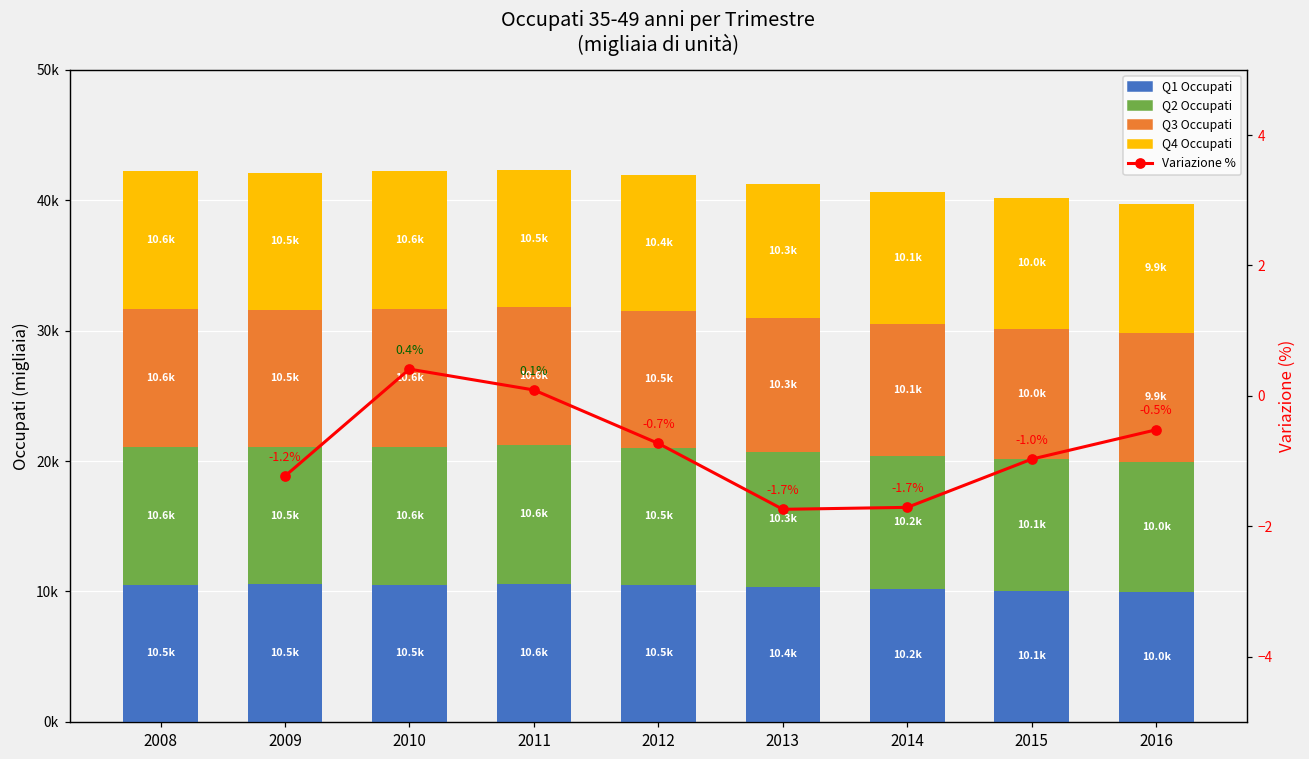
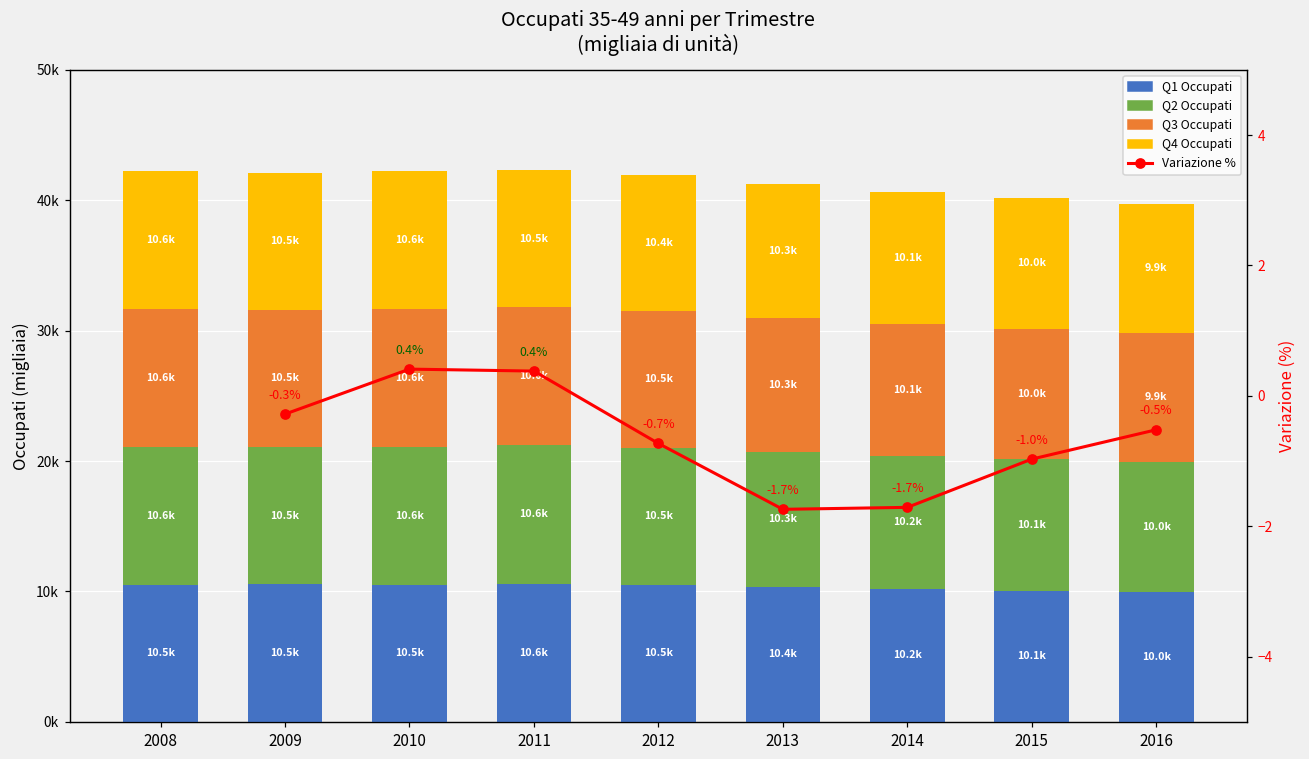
  {
    "Q1 Occupati": {
      "2008": "10.5k",
      "2009": "10.5k",
      "2010": "10.5k",
      "2011": "10.6k",
      "2012": "10.5k",
      "2013": "10.4k",
      "2014": "10.2k",
      "2015": "10.1k",
      "2016": "10.0k"
    },
    "Q2 Occupati": {
      "2008": "10.6k",
      "2009": "10.5k",
      "2010": "10.6k",
      "2011": "10.6k",
      "2012": "10.5k",
      "2013": "10.3k",
      "2014": "10.2k",
      "2015": "10.1k",
      "2016": "10.0k"
    },
    "Q3 Occupati": {
      "2008": "10.6k",
      "2009": "10.5k",
      "2010": "10.6k",
      "2012": "10.5k",
      "2013": "10.3k",
      "2014": "10.1k",
      "2015": "10.0k",
      "2016": "9.9k"
    },
    "Q4 Occupati": {
      "2008": "10.6k",
      "2009": "10.5k",
      "2010": "10.6k",
      "2011": "10.5k",
      "2012": "10.4k",
      "2013": "10.3k",
      "2014": "10.1k",
      "2015": "10.0k",
      "2016": "9.9k"
    },
    "Variazione %": {
-     "2009": "-1.2%",
+     "2009": "-0.3%",
      "2010": "0.4%",
-     "2011": "0.1%",
+     "2011": "0.4%",
      "2012": "-0.7%",
      "2013": "-1.7%",
      "2014": "-1.7%",
      "2015": "-1.0%",
      "2016": "-0.5%"
    }
  }
